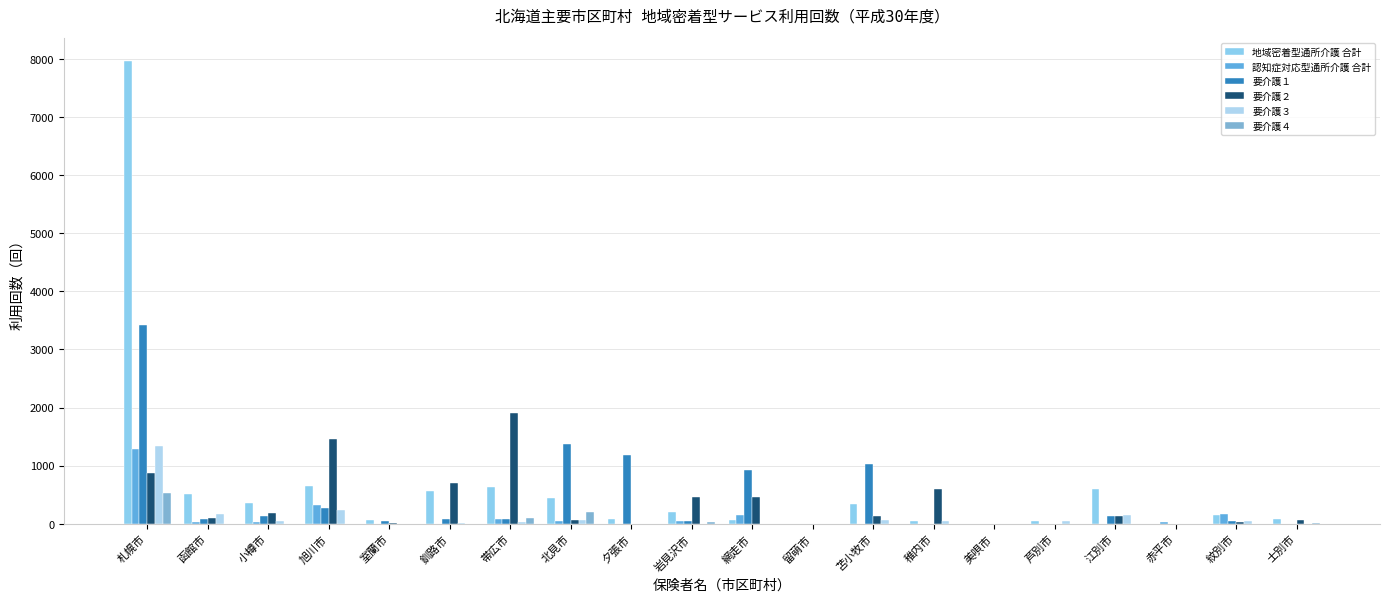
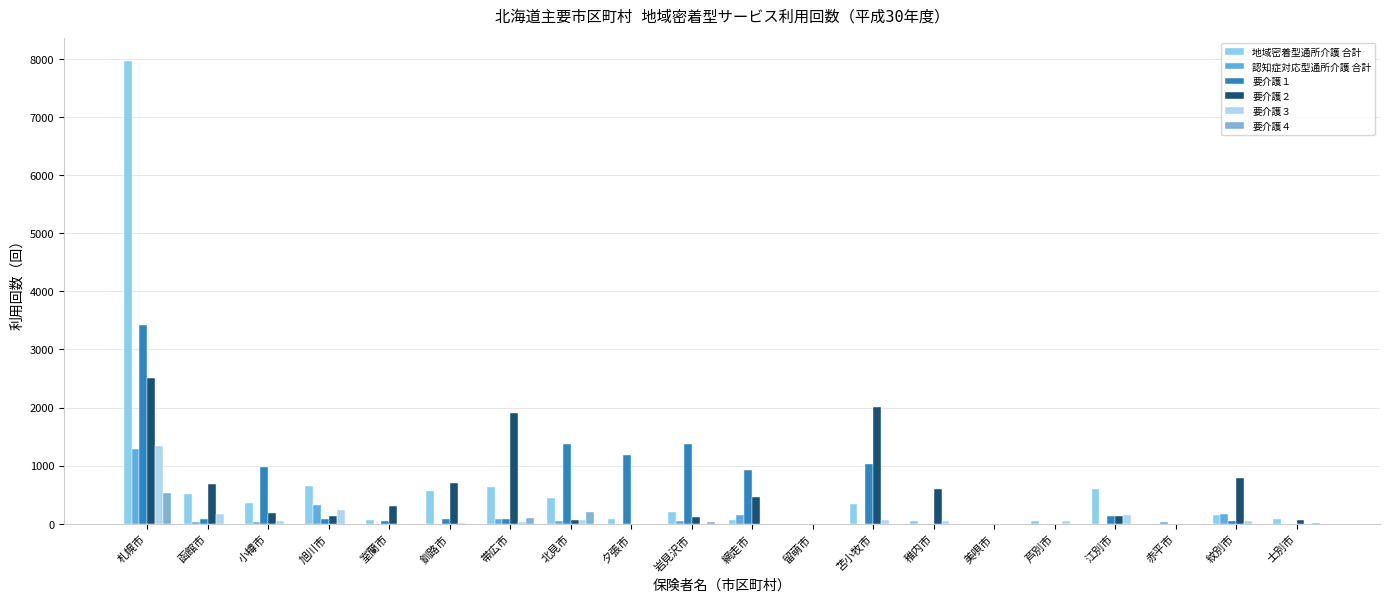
  {
    "要介護１": {
      "札幌市": 3400,
      "函館市": 100,
-     "小樽市": 100,
-     "旭川市": 300,
+     "小樽市": 1000,
+     "旭川市": 100,
      "室蘭市": 100,
      "釧路市": 100,
      "帯広市": 100,
      "北見市": 1400,
      "夕張市": 1200,
-     "岩見沢市": 100,
+     "岩見沢市": 1400,
      "網走市": 900,
      "留萌市": 0,
      "苫小牧市": 1000,
      "稚内市": 0,
      "美唄市": 0,
      "芦別市": 0,
      "江別市": 100,
      "赤平市": 0,
      "紋別市": 100,
      "士別市": 0
    },
    "要介護２": {
-     "札幌市": 900,
-     "函館市": 100,
+     "札幌市": 2500,
+     "函館市": 700,
      "小樽市": 200,
-     "旭川市": 1500,
-     "室蘭市": 0,
+     "旭川市": 100,
+     "室蘭市": 300,
      "釧路市": 700,
      "帯広市": 1900,
      "北見市": 100,
      "夕張市": 0,
-     "岩見沢市": 500,
+     "岩見沢市": 100,
      "網走市": 500,
      "留萌市": 0,
-     "苫小牧市": 100,
+     "苫小牧市": 2000,
      "稚内市": 600,
      "美唄市": 0,
      "芦別市": 0,
      "江別市": 100,
      "赤平市": 0,
-     "紋別市": 0,
+     "紋別市": 800,
      "士別市": 100
    }
  }
